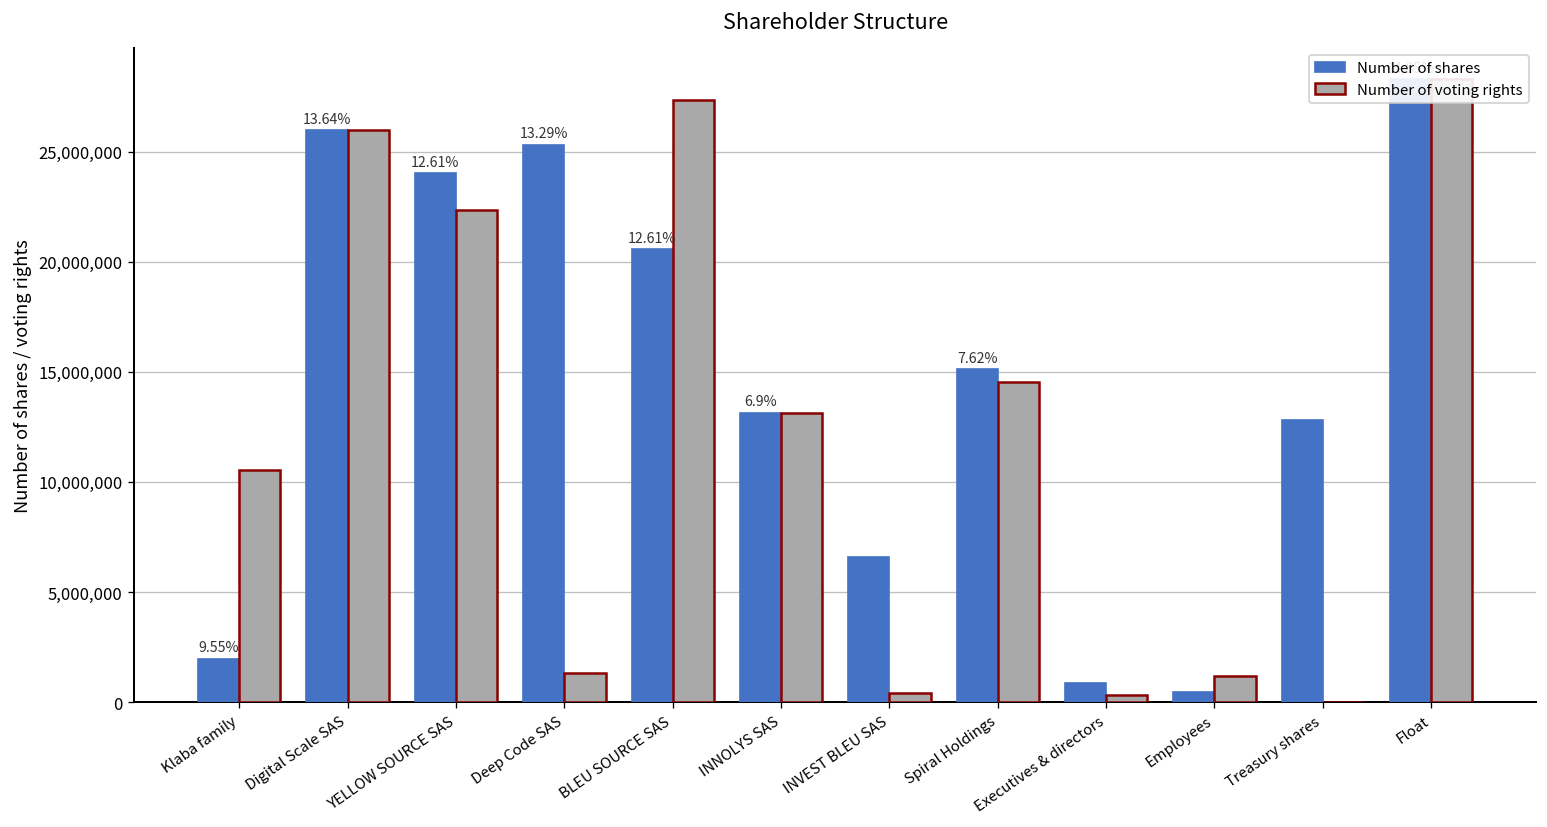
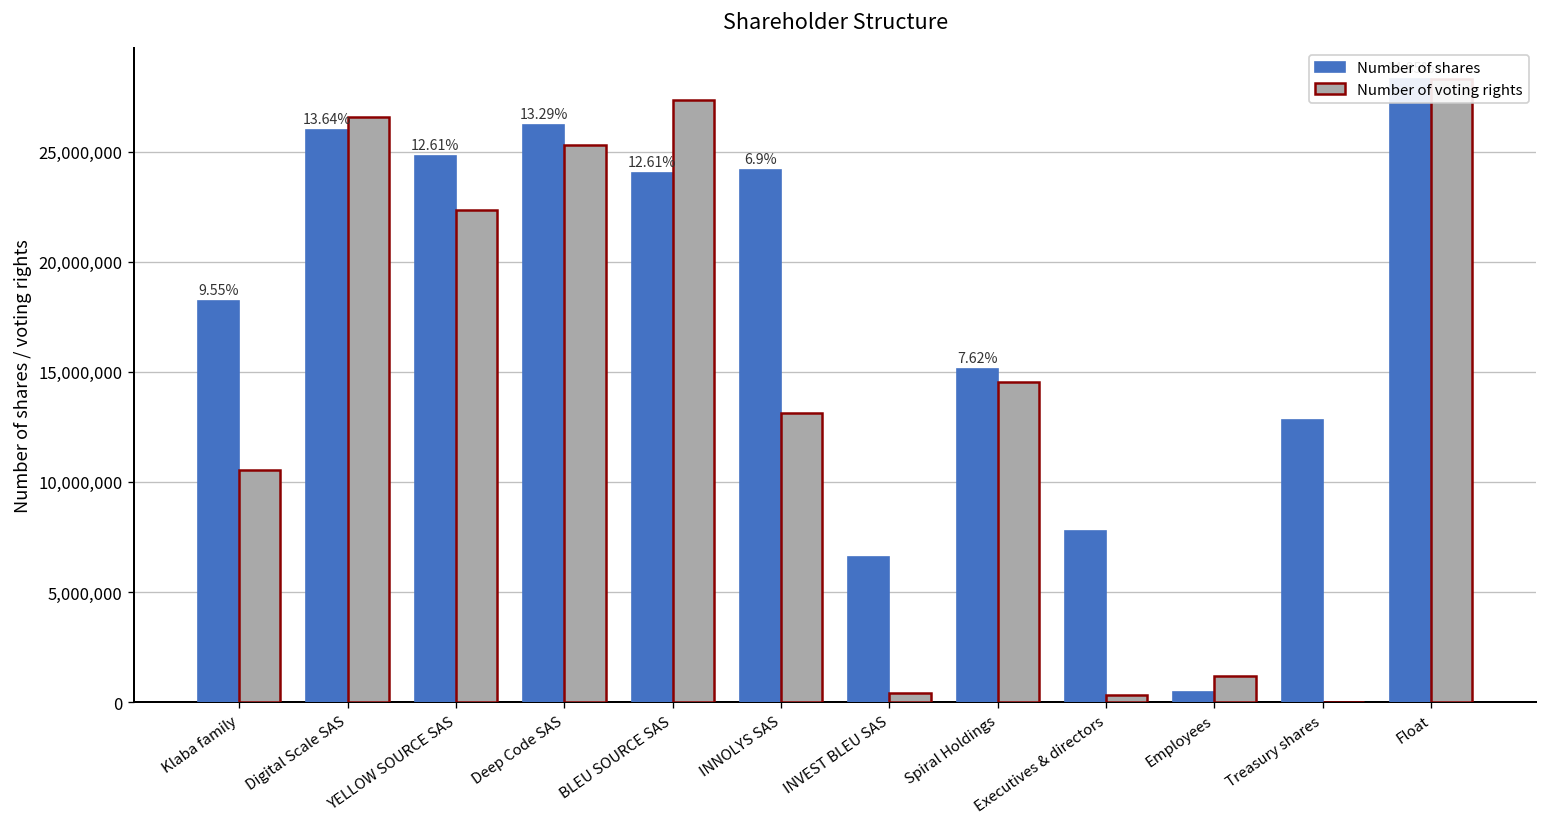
  {
    "Number of shares": {
-     "Klaba family": "2,000,000",
-     "YELLOW SOURCE SAS": "24,000,000",
-     "Deep Code SAS": "25,300,000",
-     "BLEU SOURCE SAS": "20,600,000",
-     "INNOLYS SAS": "13,100,000",
+     "Klaba family": "18,200,000",
+     "YELLOW SOURCE SAS": "24,800,000",
+     "Deep Code SAS": "26,200,000",
+     "BLEU SOURCE SAS": "24,000,000",
+     "INNOLYS SAS": "24,200,000",
      "INVEST BLEU SAS": "6,600,000",
-     "Executives & directors": "800,000",
+     "Executives & directors": "7,800,000",
      "Employees": "500,000",
      "Treasury shares": "12,800,000"
    },
    "Number of voting rights": {
      "Klaba family": "10,600,000",
-     "Digital Scale SAS": "26,000,000",
+     "Digital Scale SAS": "26,600,000",
      "YELLOW SOURCE SAS": "22,300,000",
-     "Deep Code SAS": "1,300,000",
+     "Deep Code SAS": "25,300,000",
      "BLEU SOURCE SAS": "27,300,000",
      "INNOLYS SAS": "13,100,000",
      "INVEST BLEU SAS": "400,000",
      "Spiral Holdings": "14,500,000",
      "Executives & directors": "300,000",
      "Employees": "1,200,000",
      "Treasury shares": "0"
    }
  }
